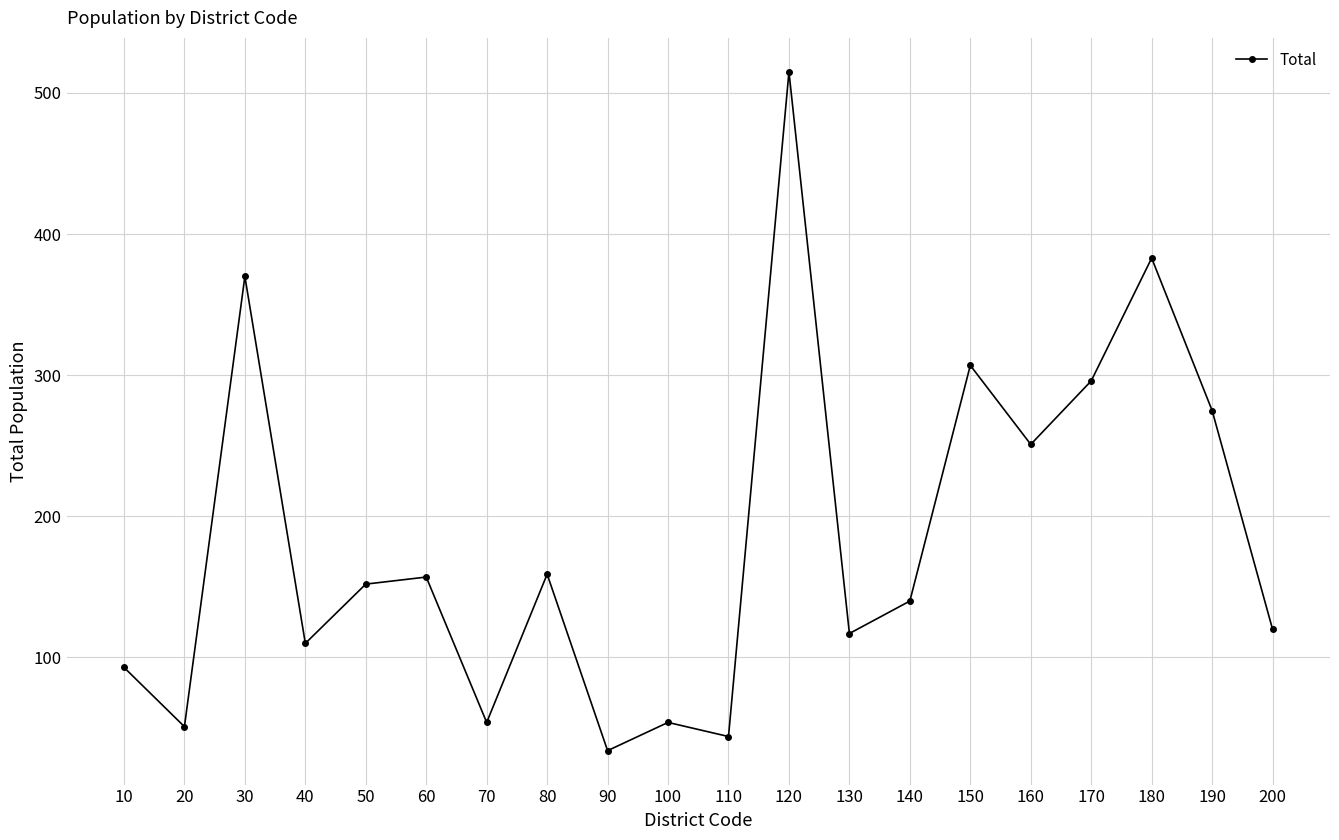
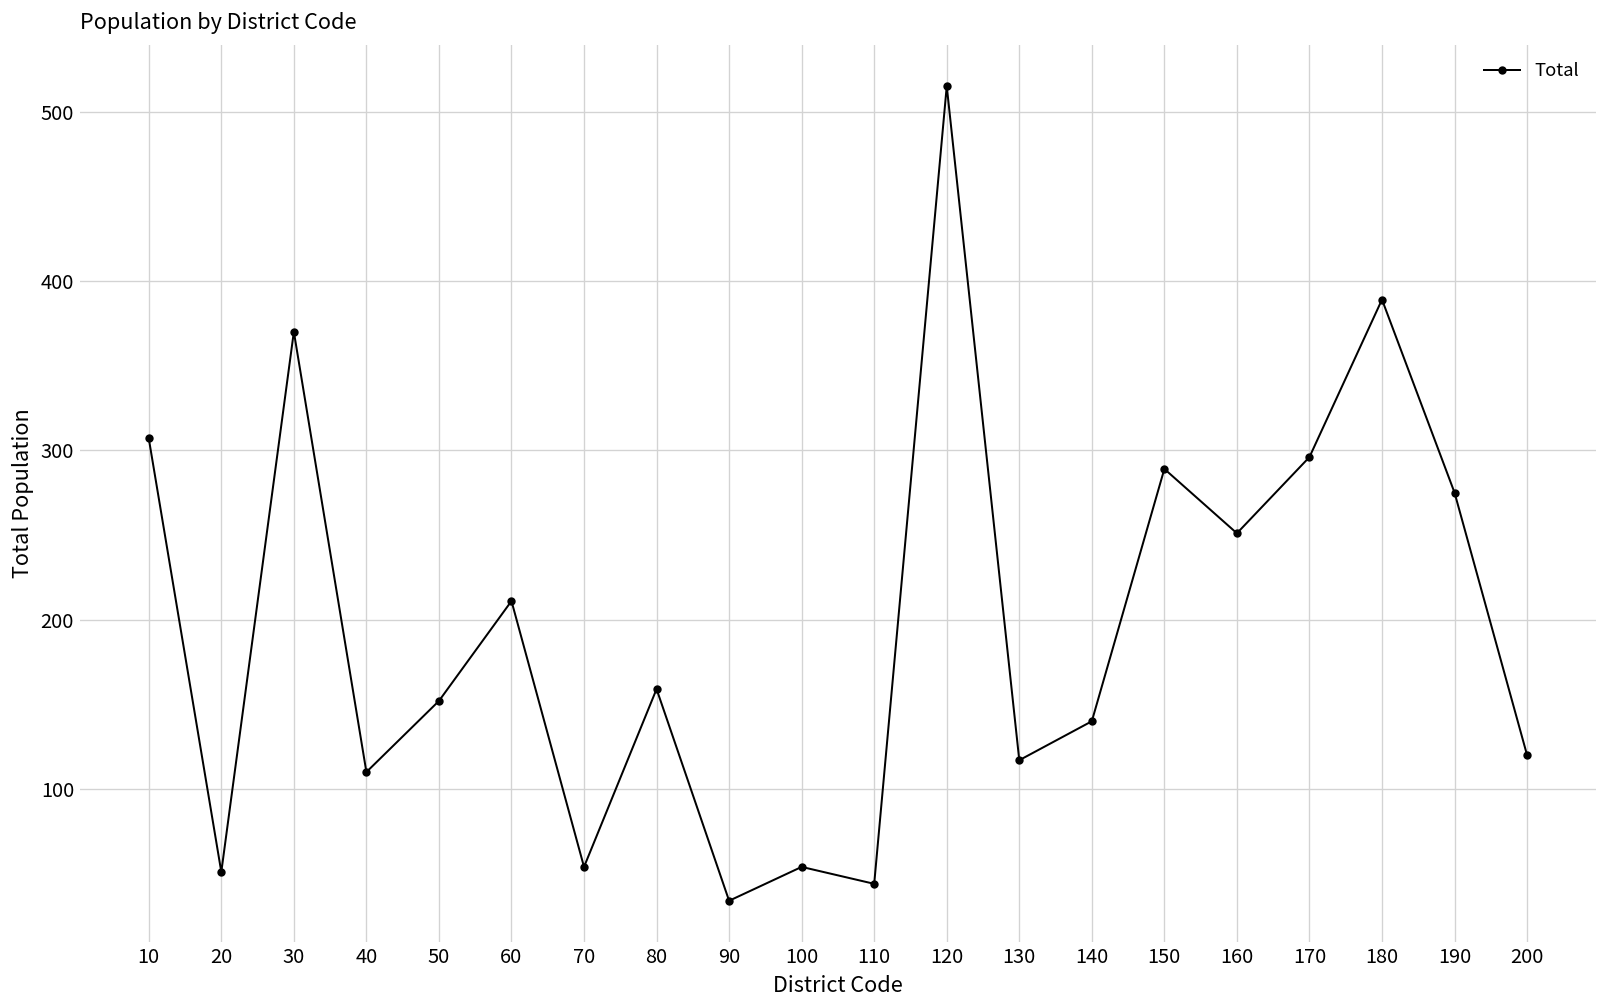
  {
-   "10": 93,
+   "10": 307,
    "20": 51,
    "30": 370,
    "40": 110,
    "50": 152,
-   "60": 157,
+   "60": 211,
    "70": 54,
    "80": 159,
    "90": 34,
    "100": 54,
    "110": 44,
    "120": 515,
    "130": 117,
    "140": 140,
-   "150": 307,
+   "150": 289,
    "160": 251,
    "170": 296,
-   "180": 383,
+   "180": 389,
    "190": 275,
    "200": 120
  }
